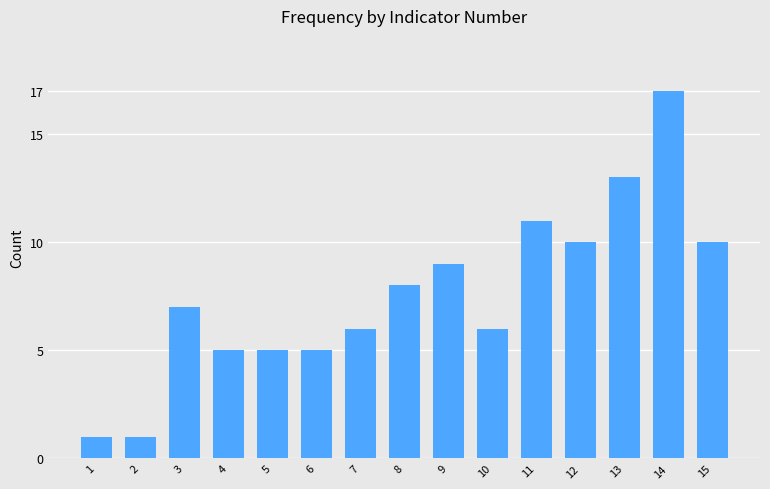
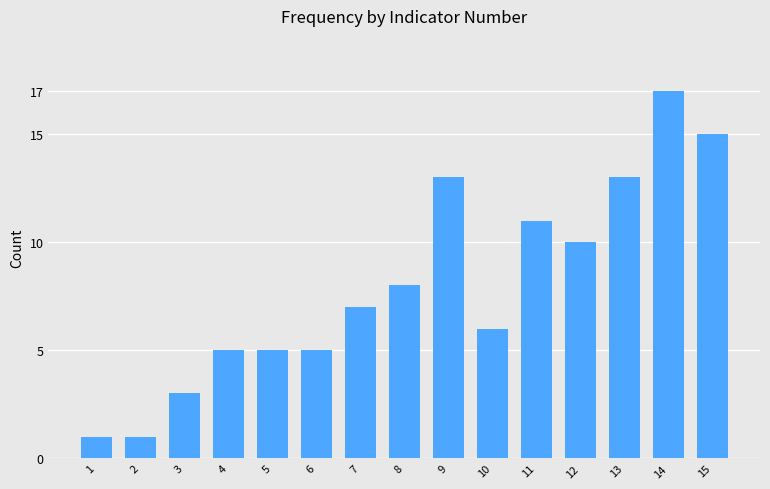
  {
    "1": 1,
    "2": 1,
-   "3": 7,
+   "3": 3,
    "4": 5,
    "5": 5,
    "6": 5,
-   "7": 6,
+   "7": 7,
    "8": 8,
-   "9": 9,
+   "9": 13,
    "10": 6,
    "11": 11,
    "12": 10,
    "13": 13,
    "14": 17,
-   "15": 10
+   "15": 15
  }
